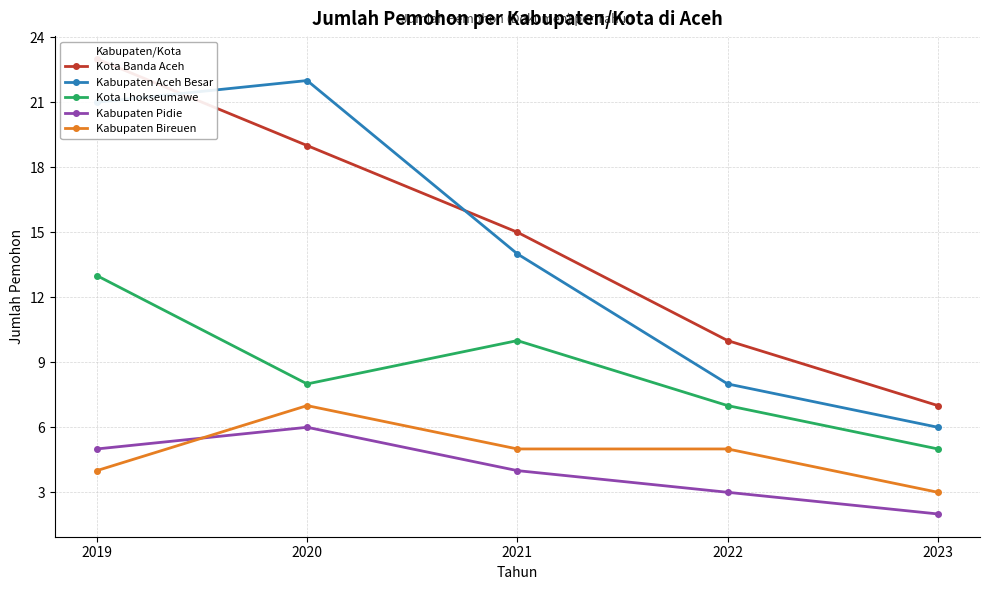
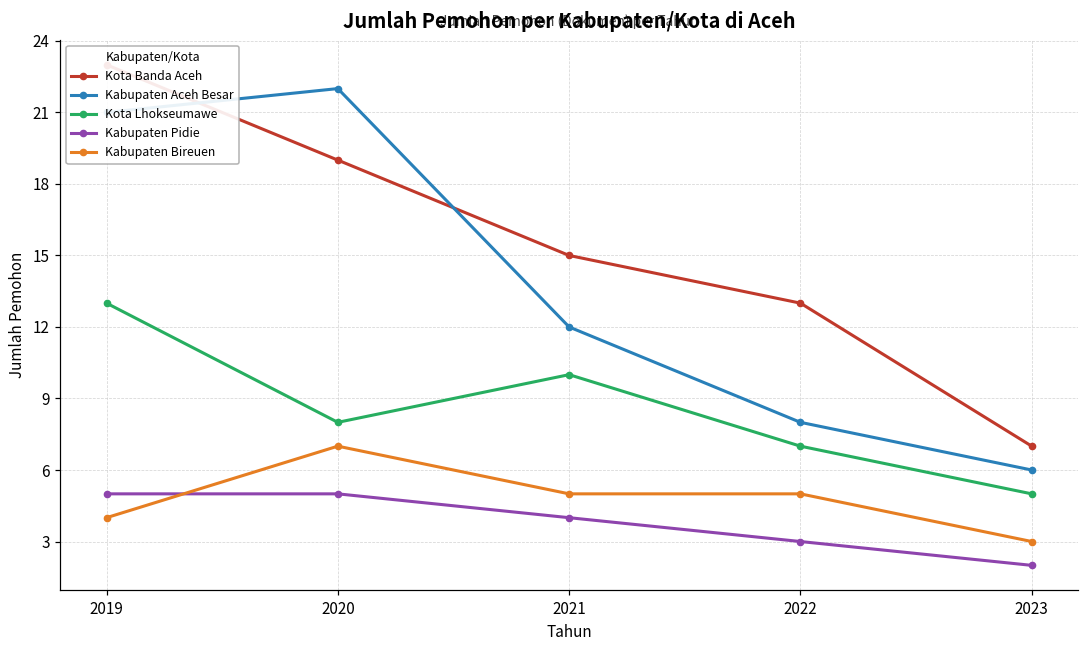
  {
    "Kota Banda Aceh": {
      "2020": 19,
      "2021": 15,
-     "2022": 10,
+     "2022": 13,
      "2023": 7
    },
    "Kabupaten Aceh Besar": {
      "2020": 22,
-     "2021": 14,
+     "2021": 12,
      "2022": 8,
      "2023": 6
    },
    "Kota Lhokseumawe": {
      "2019": 13,
      "2020": 8,
      "2021": 10,
      "2022": 7,
      "2023": 5
    },
    "Kabupaten Pidie": {
      "2019": 5,
-     "2020": 6,
+     "2020": 5,
      "2021": 4,
      "2022": 3,
      "2023": 2
    },
    "Kabupaten Bireuen": {
      "2019": 4,
      "2020": 7,
      "2021": 5,
      "2022": 5,
      "2023": 3
    }
  }
